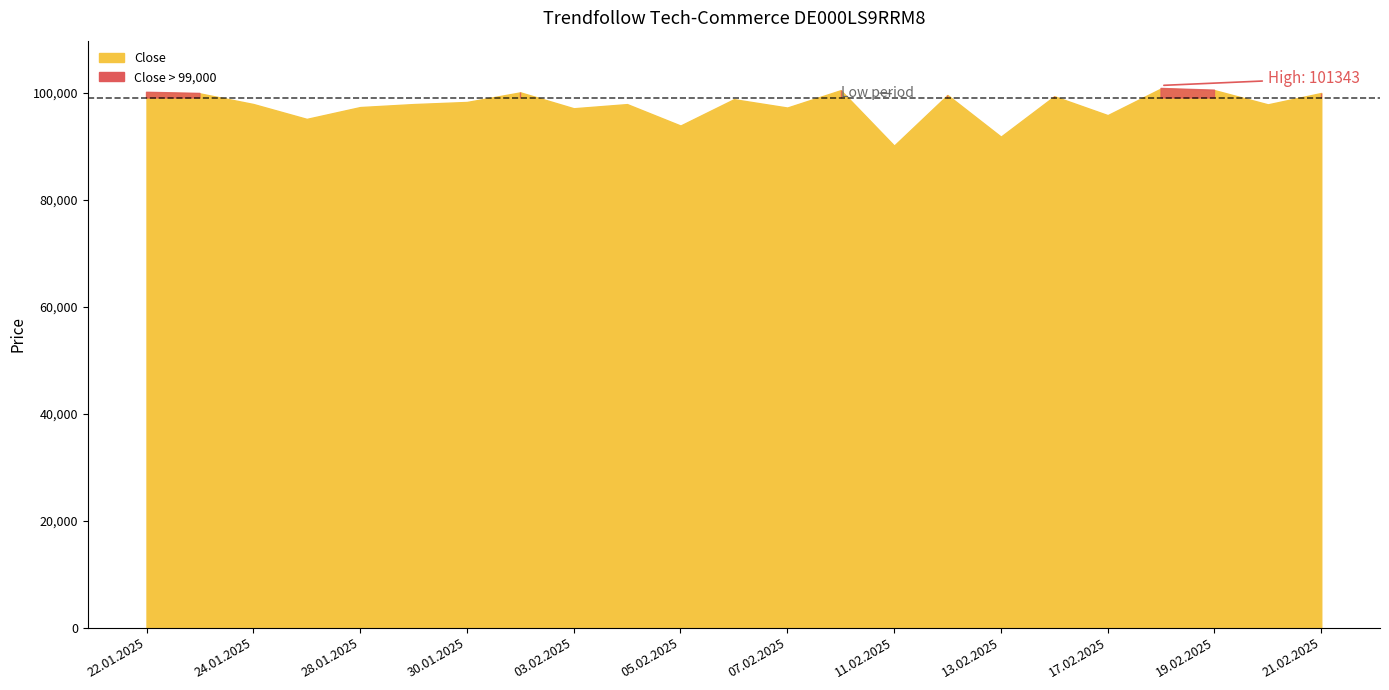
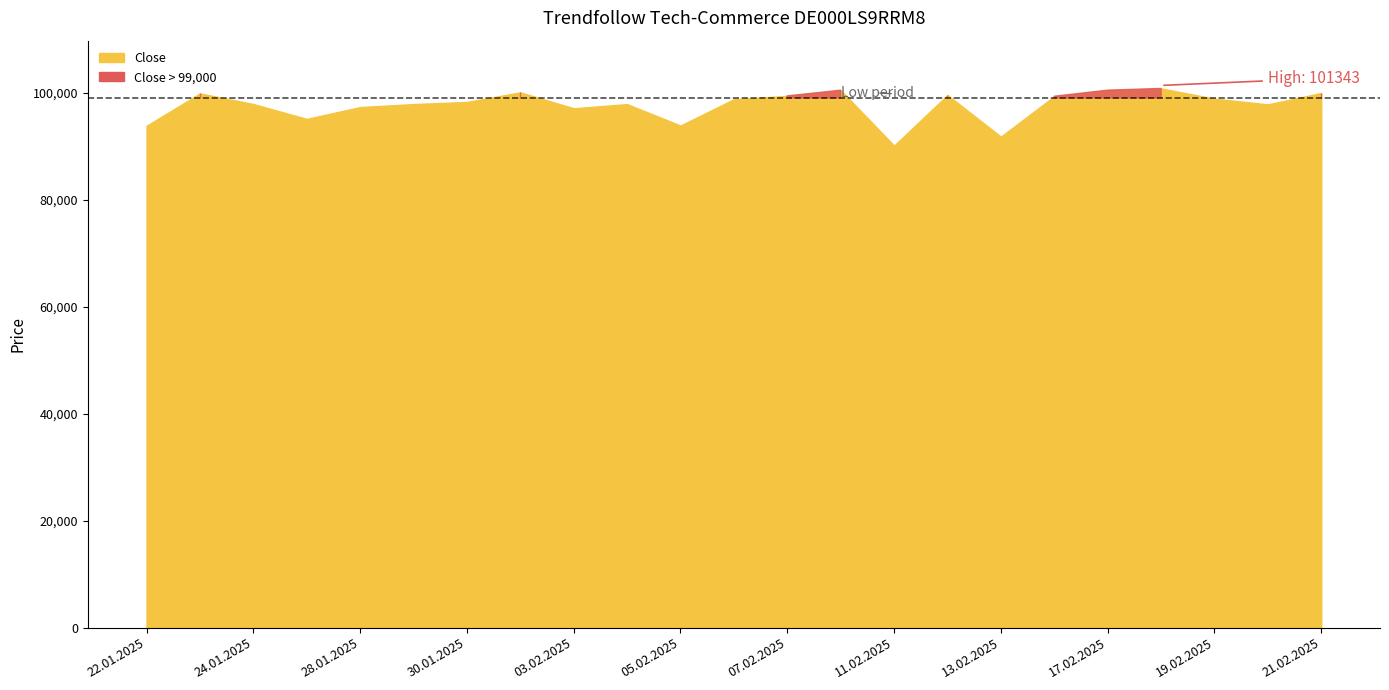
  {
-   "22.01.2025": "100,000",
+   "22.01.2025": "94,000",
    "24.01.2025": "98,000",
    "28.01.2025": "97,000",
    "30.01.2025": "98,000",
    "03.02.2025": "97,000",
    "05.02.2025": "94,000",
-   "07.02.2025": "97,000",
+   "07.02.2025": "99,000",
    "11.02.2025": "90,000",
    "13.02.2025": "92,000",
-   "17.02.2025": "96,000",
-   "19.02.2025": "100,000",
+   "17.02.2025": "100,000",
+   "19.02.2025": "99,000",
    "21.02.2025": "100,000"
  }
